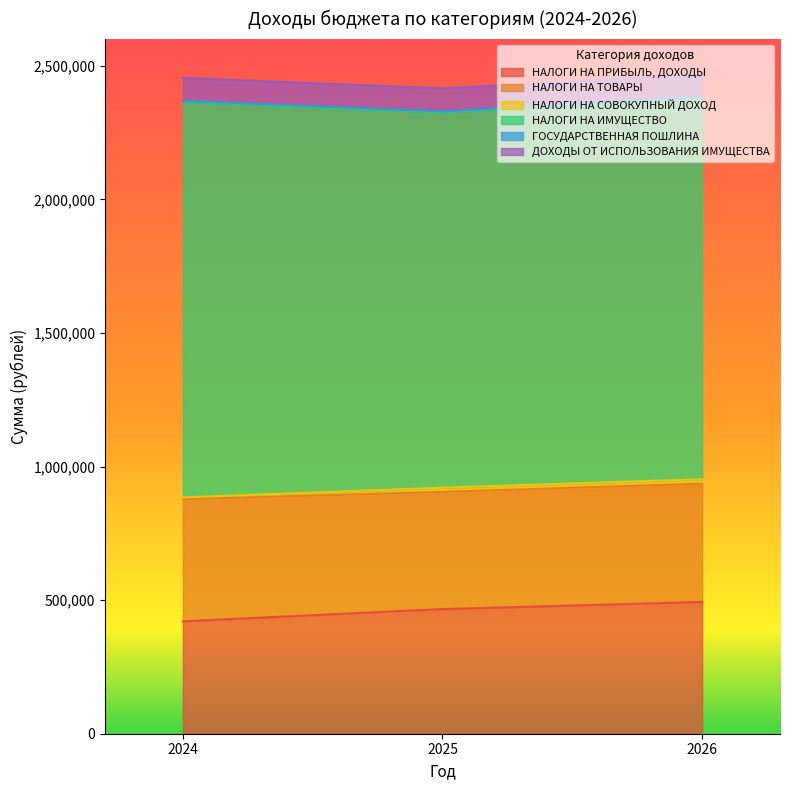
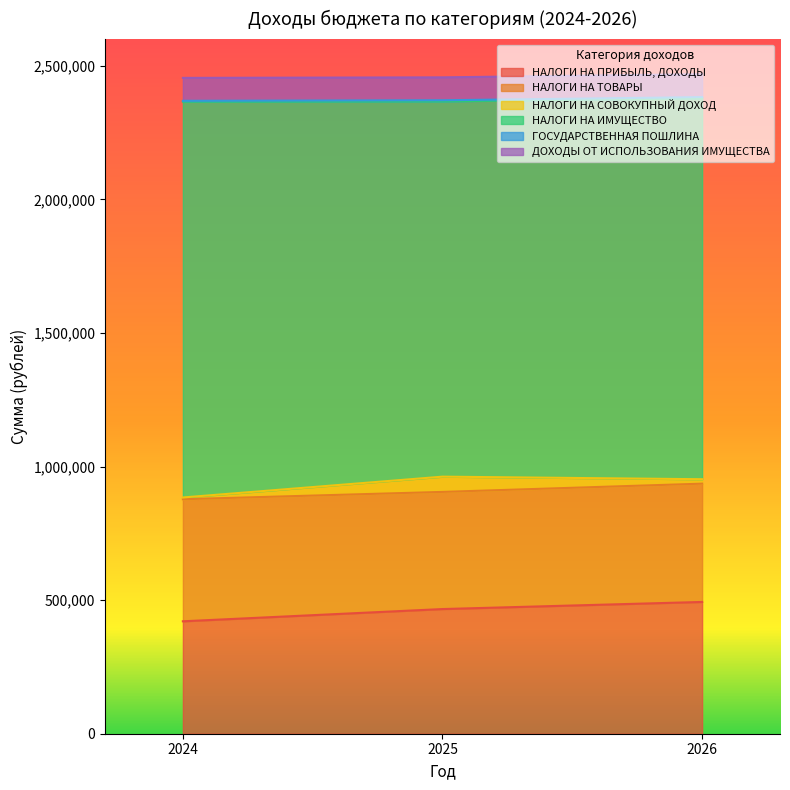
  {
    "НАЛОГИ НА СОВОКУПНЫЙ ДОХОД": {
-     "2025": "20,000",
+     "2025": "60,000",
      "2026": "20,000"
    },
    "ДОХОДЫ ОТ ИСПОЛЬЗОВАНИЯ ИМУЩЕСТВА": {
      "2024": "90,000",
      "2025": "90,000"
    }
  }
